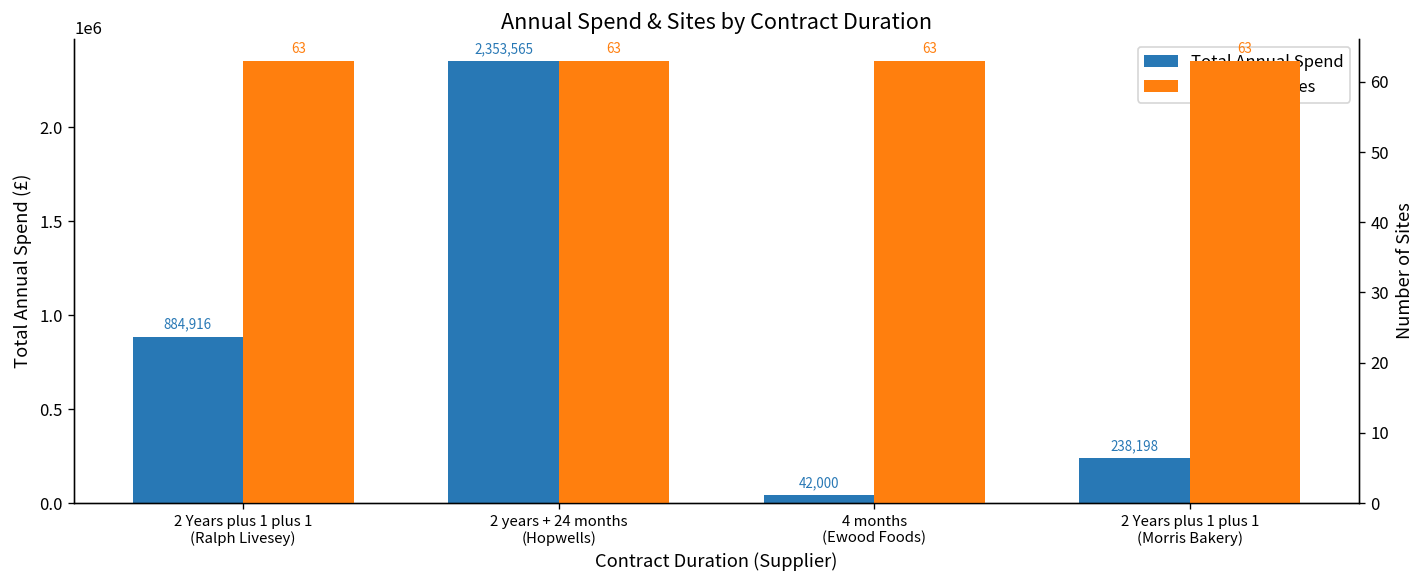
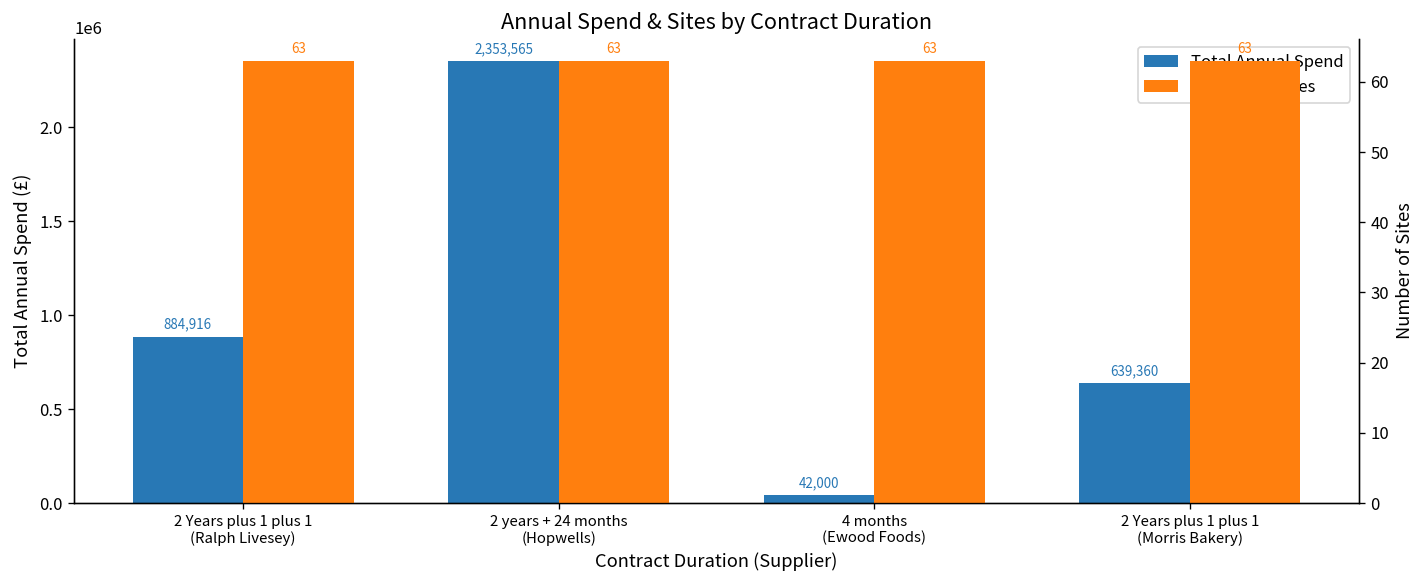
  {
    "Total Annual Spend": {
      "2 Years plus 1 plus 1 (Ralph Livesey)": "884,916",
      "2 years + 24 months (Hopwells)": "2,353,565",
      "4 months (Ewood Foods)": "42,000",
-     "2 Years plus 1 plus 1 (Morris Bakery)": "238,198"
+     "2 Years plus 1 plus 1 (Morris Bakery)": "639,360"
    },
    "Number of Sites": {
      "2 Years plus 1 plus 1 (Ralph Livesey)": "63",
      "2 years + 24 months (Hopwells)": "63",
      "4 months (Ewood Foods)": "63"
    }
  }
